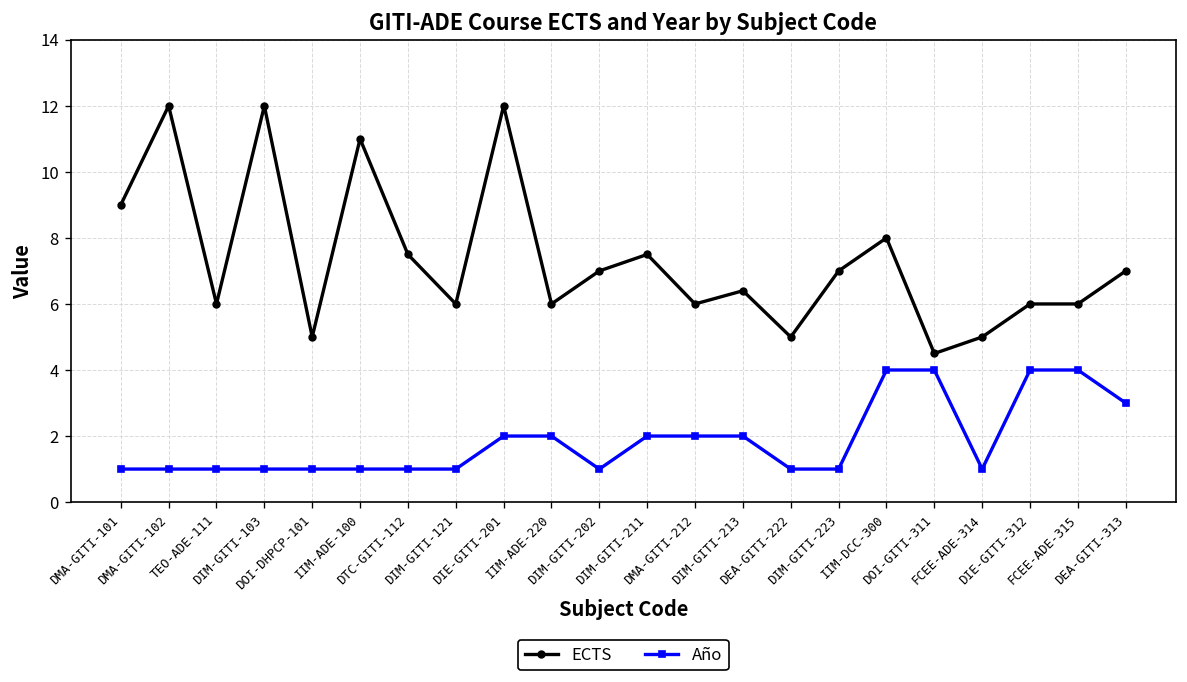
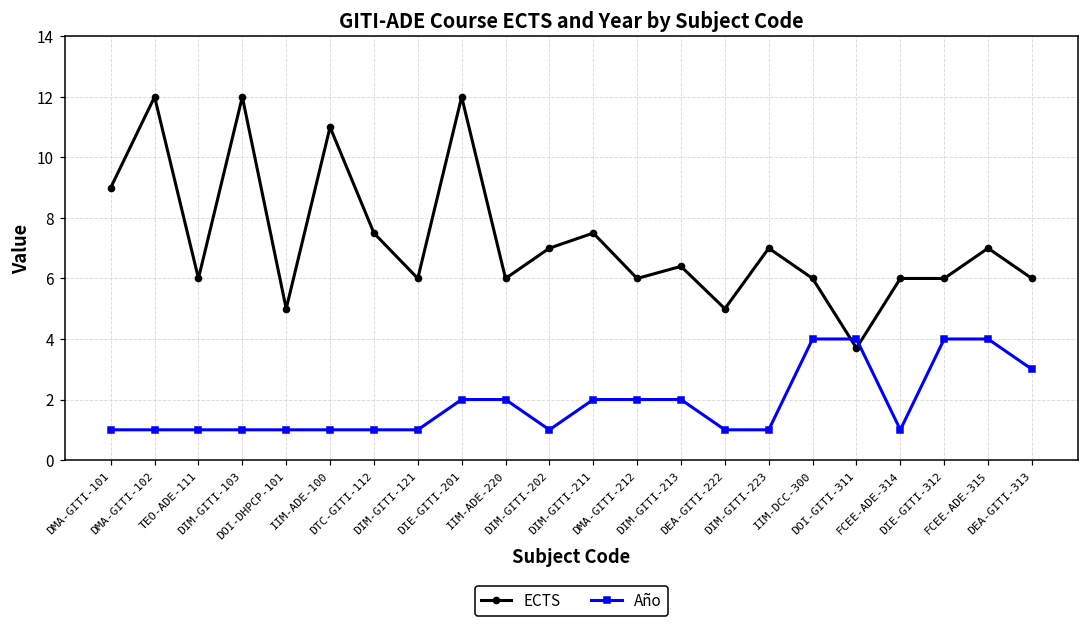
  {
    "ECTS": {
      "DMA-GITI-101": 9.0,
      "DMA-GITI-102": 12.0,
      "TEO-ADE-111": 6.0,
      "DIM-GITI-103": 12.0,
      "DOI-DHPCP-101": 5.0,
      "IIM-ADE-100": 11.0,
      "DTC-GITI-112": 7.5,
      "DIM-GITI-121": 6.0,
      "DIE-GITI-201": 12.0,
      "IIM-ADE-220": 6.0,
      "DIM-GITI-202": 7.0,
      "DIM-GITI-211": 7.5,
      "DMA-GITI-212": 6.0,
      "DIM-GITI-213": 6.4,
      "DEA-GITI-222": 5.0,
      "DIM-GITI-223": 7.0,
-     "IIM-DCC-300": 8,
-     "DOI-GITI-311": 4.5,
-     "FCEE-ADE-314": 5,
+     "IIM-DCC-300": 6,
+     "DOI-GITI-311": 3.7,
+     "FCEE-ADE-314": 6,
      "DIE-GITI-312": 6.0,
-     "FCEE-ADE-315": 6,
-     "DEA-GITI-313": 7
+     "FCEE-ADE-315": 7,
+     "DEA-GITI-313": 6
    },
    "Año": {
      "DMA-GITI-101": 1.0,
      "DMA-GITI-102": 1.0,
      "TEO-ADE-111": 1.0,
      "DIM-GITI-103": 1.0,
      "DOI-DHPCP-101": 1.0,
      "IIM-ADE-100": 1.0,
      "DTC-GITI-112": 1.0,
      "DIM-GITI-121": 1.0,
      "DIE-GITI-201": 2.0,
      "IIM-ADE-220": 2.0,
      "DIM-GITI-202": 1.0,
      "DIM-GITI-211": 2.0,
      "DMA-GITI-212": 2.0,
      "DIM-GITI-213": 2.0,
      "DEA-GITI-222": 1.0,
      "DIM-GITI-223": 1.0,
      "IIM-DCC-300": 4.0,
      "DOI-GITI-311": 4.0,
      "FCEE-ADE-314": 1.0,
      "DIE-GITI-312": 4.0,
      "FCEE-ADE-315": 4.0,
      "DEA-GITI-313": 3.0
    }
  }
